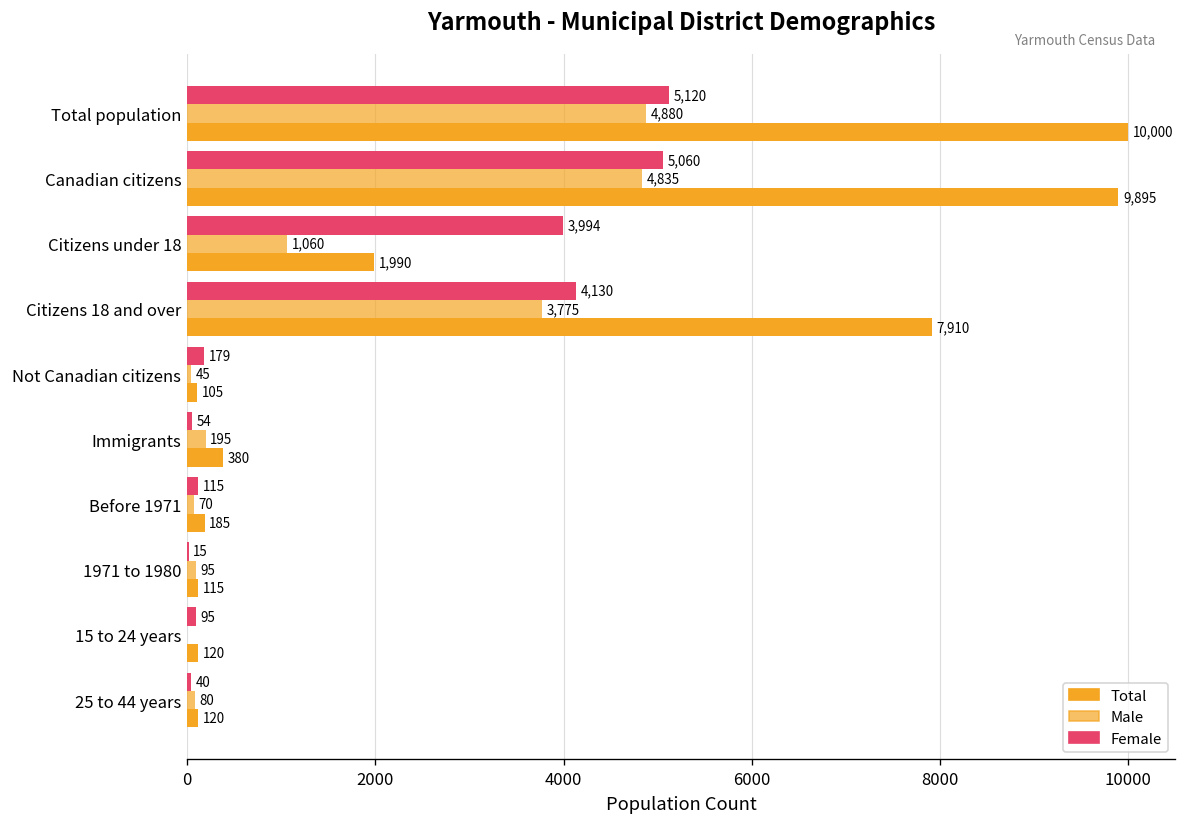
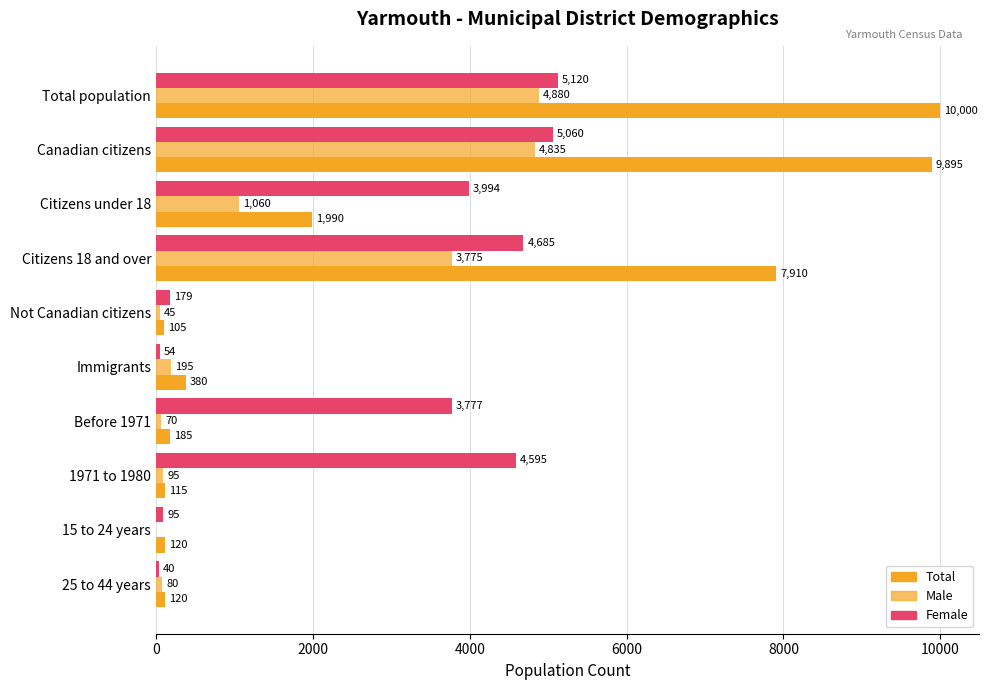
  {
    "Female": {
      "Total population": "5,120",
      "Canadian citizens": "5,060",
      "Citizens under 18": "3,994",
-     "Citizens 18 and over": "4,130",
+     "Citizens 18 and over": "4,685",
      "Not Canadian citizens": "179",
      "Immigrants": "54",
-     "Before 1971": "115",
-     "1971 to 1980": "15",
+     "Before 1971": "3,777",
+     "1971 to 1980": "4,595",
      "15 to 24 years": "95",
      "25 to 44 years": "40"
    }
  }
